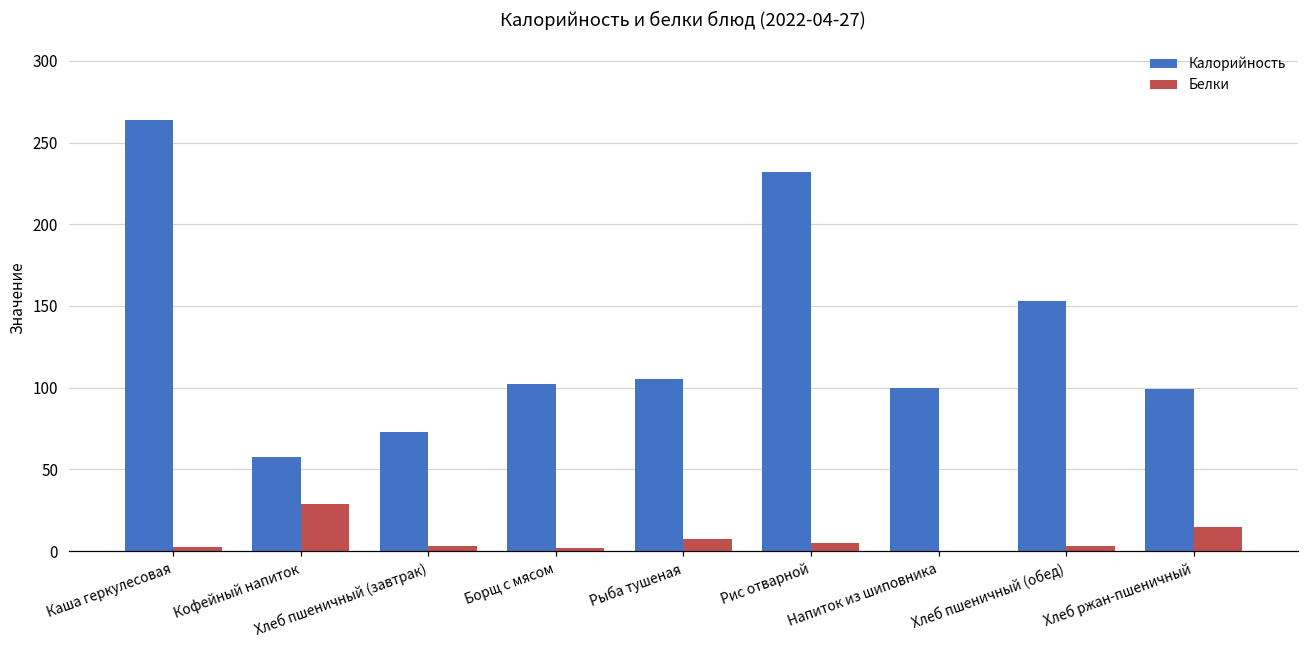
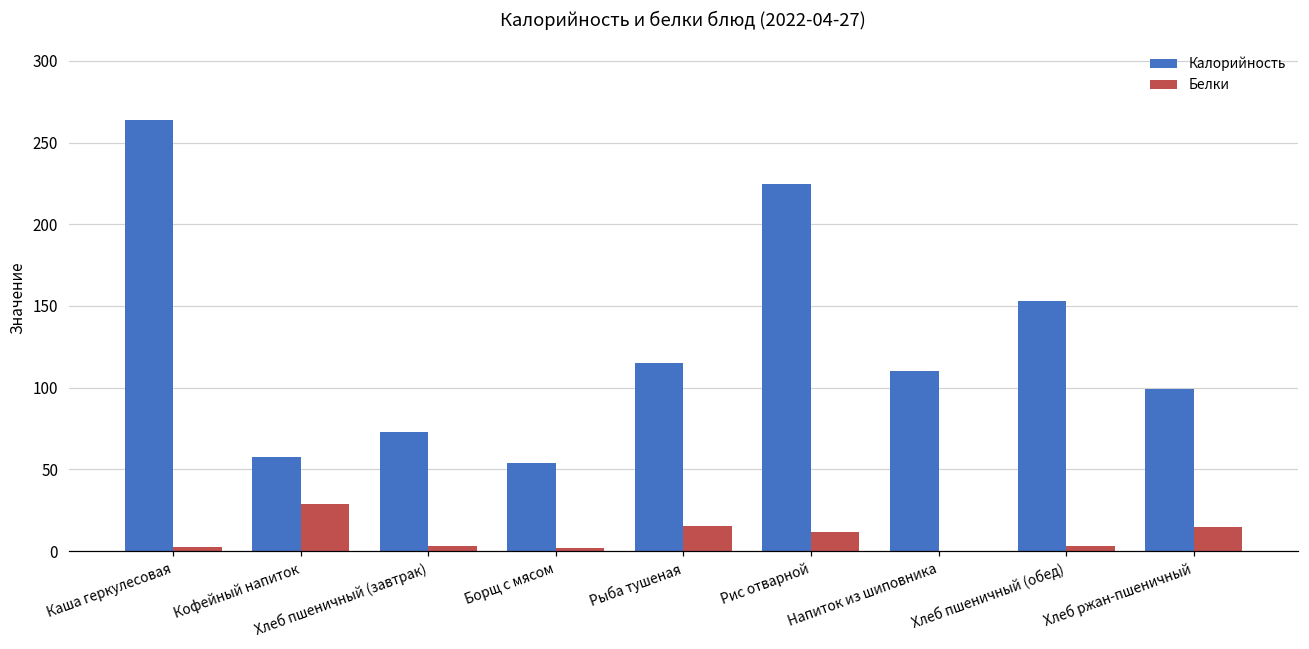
  {
    "Калорийность": {
      "Каша геркулесовая": 264,
      "Кофейный напиток": 58,
      "Хлеб пшеничный (завтрак)": 73,
-     "Борщ с мясом": 103,
-     "Рыба тушеная": 105,
-     "Рис отварной": 232,
-     "Напиток из шиповника": 100,
+     "Борщ с мясом": 54,
+     "Рыба тушеная": 115,
+     "Рис отварной": 225,
+     "Напиток из шиповника": 110,
      "Хлеб пшеничный (обед)": 153,
      "Хлеб ржан-пшеничный": 99
    },
    "Белки": {
      "Каша геркулесовая": 3,
      "Кофейный напиток": 29,
      "Хлеб пшеничный (завтрак)": 3,
      "Борщ с мясом": 2,
-     "Рыба тушеная": 7,
-     "Рис отварной": 5,
+     "Рыба тушеная": 15,
+     "Рис отварной": 12,
      "Хлеб пшеничный (обед)": 3,
      "Хлеб ржан-пшеничный": 15
    }
  }
